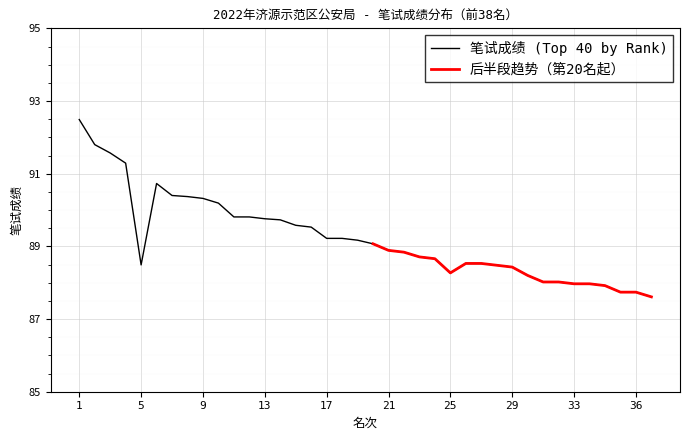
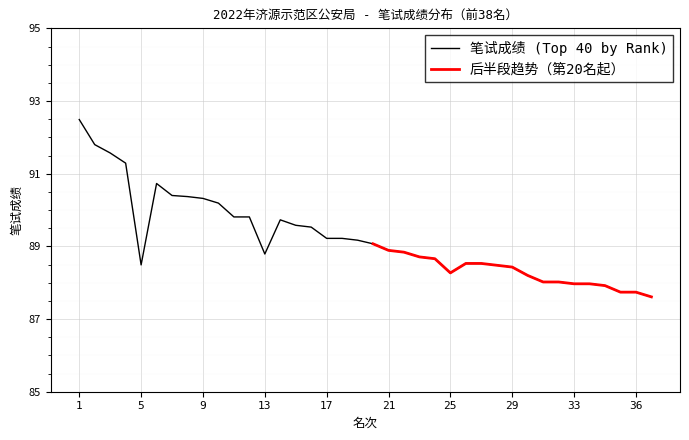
  {
    "笔试成绩 (Top 40 by Rank)": {
      "1": 92.5,
      "5": 88.5,
      "9": 90.3,
-     "13": 89.8
+     "13": 88.8
    }
  }
